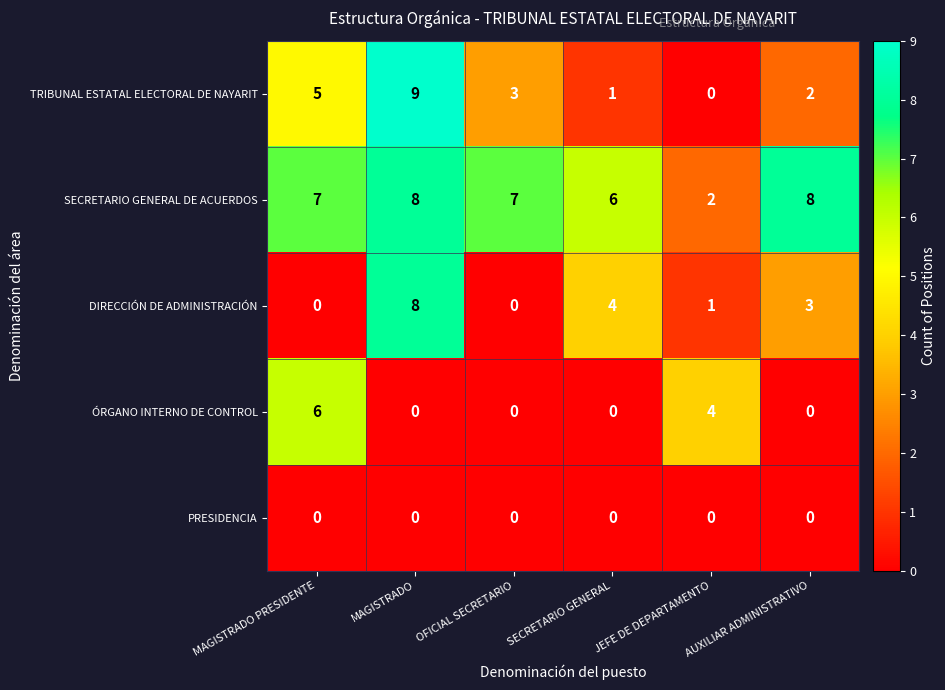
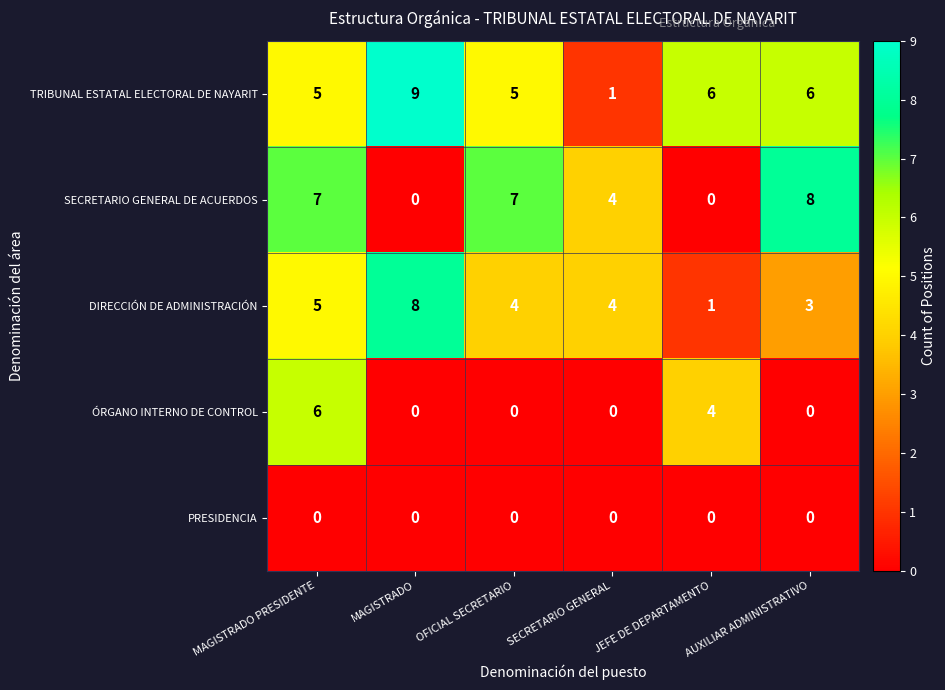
  {
    "TRIBUNAL ESTATAL ELECTORAL DE NAYARIT": {
      "MAGISTRADO PRESIDENTE": 5,
      "MAGISTRADO": 9,
-     "OFICIAL SECRETARIO": 3,
+     "OFICIAL SECRETARIO": 5,
      "SECRETARIO GENERAL": 1,
-     "JEFE DE DEPARTAMENTO": 0,
-     "AUXILIAR ADMINISTRATIVO": 2
+     "JEFE DE DEPARTAMENTO": 6,
+     "AUXILIAR ADMINISTRATIVO": 6
    },
    "SECRETARIO GENERAL DE ACUERDOS": {
      "MAGISTRADO PRESIDENTE": 7,
-     "MAGISTRADO": 8,
+     "MAGISTRADO": 0,
      "OFICIAL SECRETARIO": 7,
-     "SECRETARIO GENERAL": 6,
-     "JEFE DE DEPARTAMENTO": 2,
+     "SECRETARIO GENERAL": 4,
+     "JEFE DE DEPARTAMENTO": 0,
      "AUXILIAR ADMINISTRATIVO": 8
    },
    "DIRECCIÓN DE ADMINISTRACIÓN": {
-     "MAGISTRADO PRESIDENTE": 0,
+     "MAGISTRADO PRESIDENTE": 5,
      "MAGISTRADO": 8,
-     "OFICIAL SECRETARIO": 0,
+     "OFICIAL SECRETARIO": 4,
      "SECRETARIO GENERAL": 4,
      "JEFE DE DEPARTAMENTO": 1,
      "AUXILIAR ADMINISTRATIVO": 3
    },
    "ÓRGANO INTERNO DE CONTROL": {
      "MAGISTRADO PRESIDENTE": 6,
      "MAGISTRADO": 0,
      "OFICIAL SECRETARIO": 0,
      "SECRETARIO GENERAL": 0,
      "JEFE DE DEPARTAMENTO": 4,
      "AUXILIAR ADMINISTRATIVO": 0
    },
    "PRESIDENCIA": {
      "MAGISTRADO PRESIDENTE": 0,
      "MAGISTRADO": 0,
      "OFICIAL SECRETARIO": 0,
      "SECRETARIO GENERAL": 0,
      "JEFE DE DEPARTAMENTO": 0,
      "AUXILIAR ADMINISTRATIVO": 0
    }
  }
